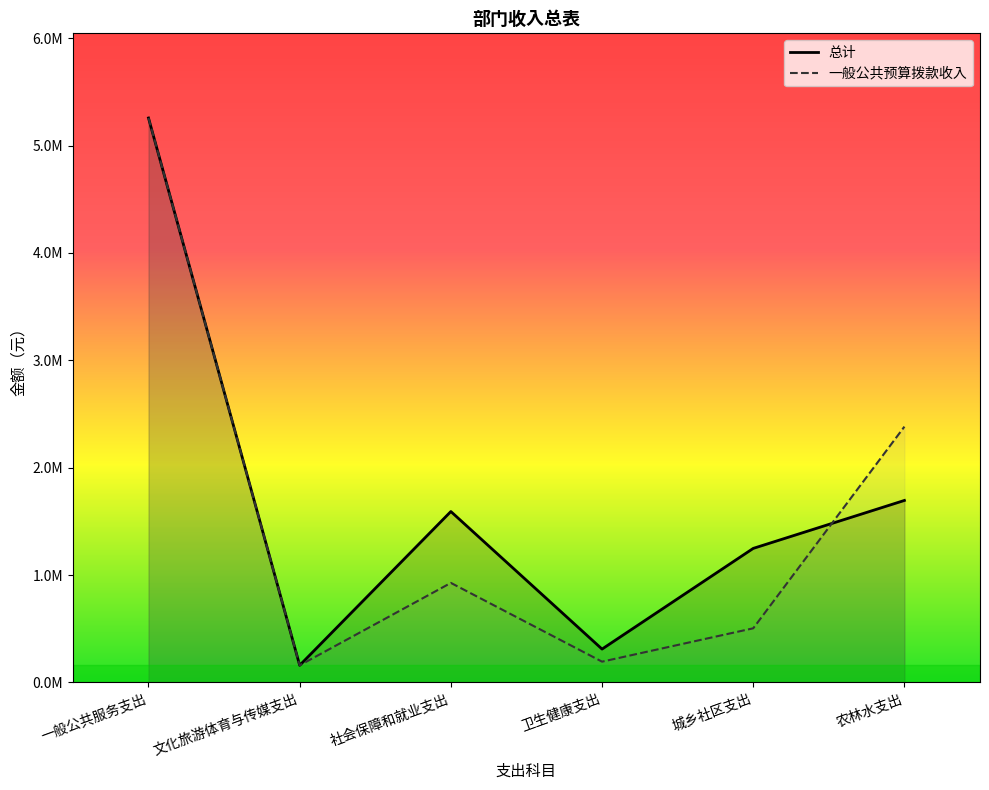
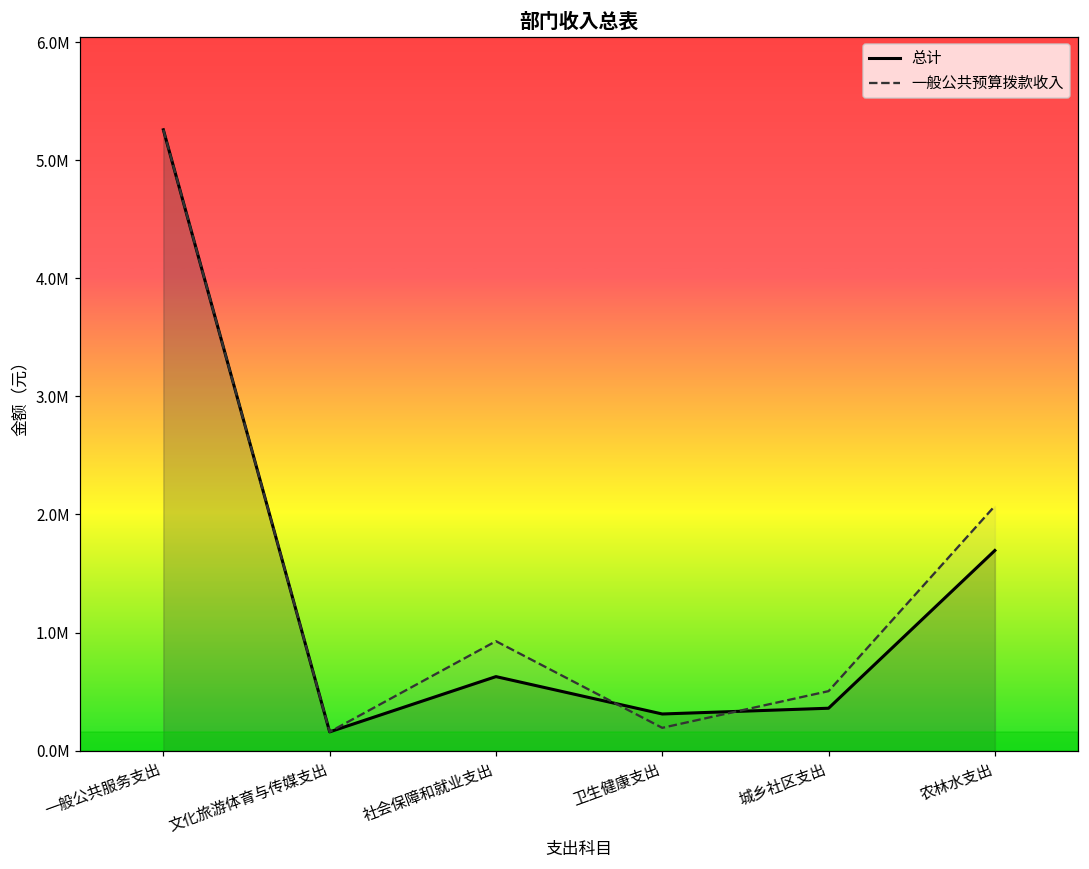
  {
    "总计": {
-     "社会保障和就业支出": 1590000,
+     "社会保障和就业支出": 630000,
      "卫生健康支出": 310000,
-     "城乡社区支出": 1250000,
+     "城乡社区支出": 360000,
      "农林水支出": 1690000
    },
    "一般公共预算拨款收入": {
      "社会保障和就业支出": 930000,
      "卫生健康支出": 190000,
      "城乡社区支出": 500000,
-     "农林水支出": 2380000
+     "农林水支出": 2070000
    }
  }
